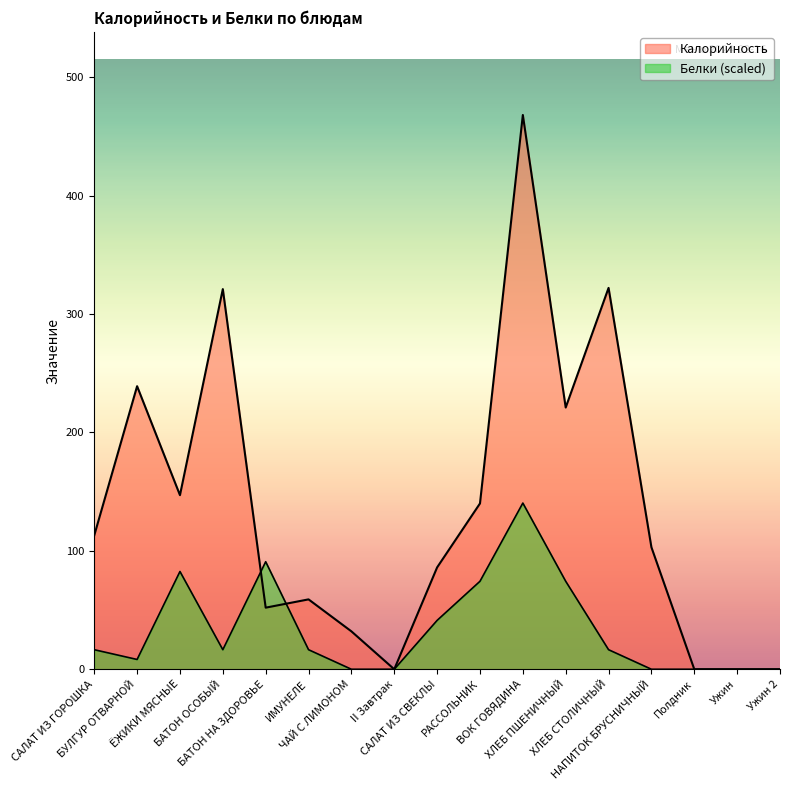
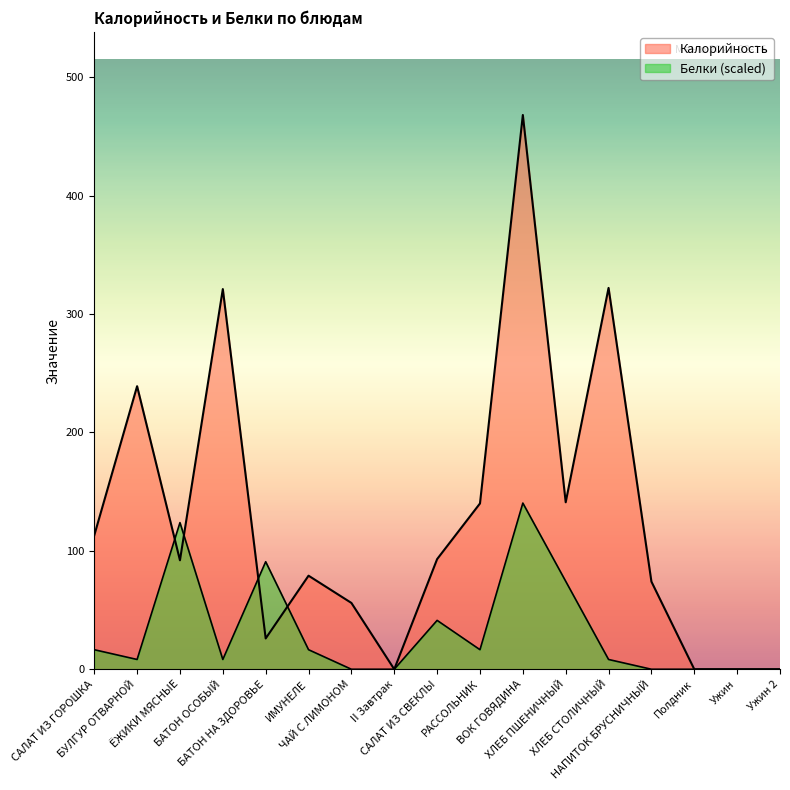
  {
    "Калорийность": {
      "САЛАТ ИЗ ГОРОШКА": 113,
      "БУЛГУР ОТВАРНОЙ": 239,
-     "ЁЖИКИ МЯСНЫЕ": 147,
+     "ЁЖИКИ МЯСНЫЕ": 92,
      "БАТОН ОСОБЫЙ": 321,
-     "БАТОН НА ЗДОРОВЬЕ": 52,
-     "ИМУНЕЛЕ": 59,
-     "ЧАЙ С ЛИМОНОМ": 32,
-     "САЛАТ ИЗ СВЕКЛЫ": 86,
+     "БАТОН НА ЗДОРОВЬЕ": 26,
+     "ИМУНЕЛЕ": 79,
+     "ЧАЙ С ЛИМОНОМ": 56,
+     "САЛАТ ИЗ СВЕКЛЫ": 93,
      "РАССОЛЬНИК": 140,
      "ВОК ГОВЯДИНА": 468,
-     "ХЛЕБ ПШЕНИЧНЫЙ": 221,
+     "ХЛЕБ ПШЕНИЧНЫЙ": 141,
      "ХЛЕБ СТОЛИЧНЫЙ": 322,
-     "НАПИТОК БРУСНИЧНЫЙ": 103
+     "НАПИТОК БРУСНИЧНЫЙ": 74
    },
    "Белки (scaled)": {
      "САЛАТ ИЗ ГОРОШКА": 17,
      "БУЛГУР ОТВАРНОЙ": 8,
-     "ЁЖИКИ МЯСНЫЕ": 83,
-     "БАТОН ОСОБЫЙ": 17,
+     "ЁЖИКИ МЯСНЫЕ": 124,
+     "БАТОН ОСОБЫЙ": 8,
      "БАТОН НА ЗДОРОВЬЕ": 91,
      "ИМУНЕЛЕ": 17,
      "ЧАЙ С ЛИМОНОМ": 0,
      "САЛАТ ИЗ СВЕКЛЫ": 41,
-     "РАССОЛЬНИК": 74,
+     "РАССОЛЬНИК": 17,
      "ВОК ГОВЯДИНА": 140,
      "ХЛЕБ ПШЕНИЧНЫЙ": 74,
-     "ХЛЕБ СТОЛИЧНЫЙ": 17,
+     "ХЛЕБ СТОЛИЧНЫЙ": 8,
      "НАПИТОК БРУСНИЧНЫЙ": 0
    }
  }
